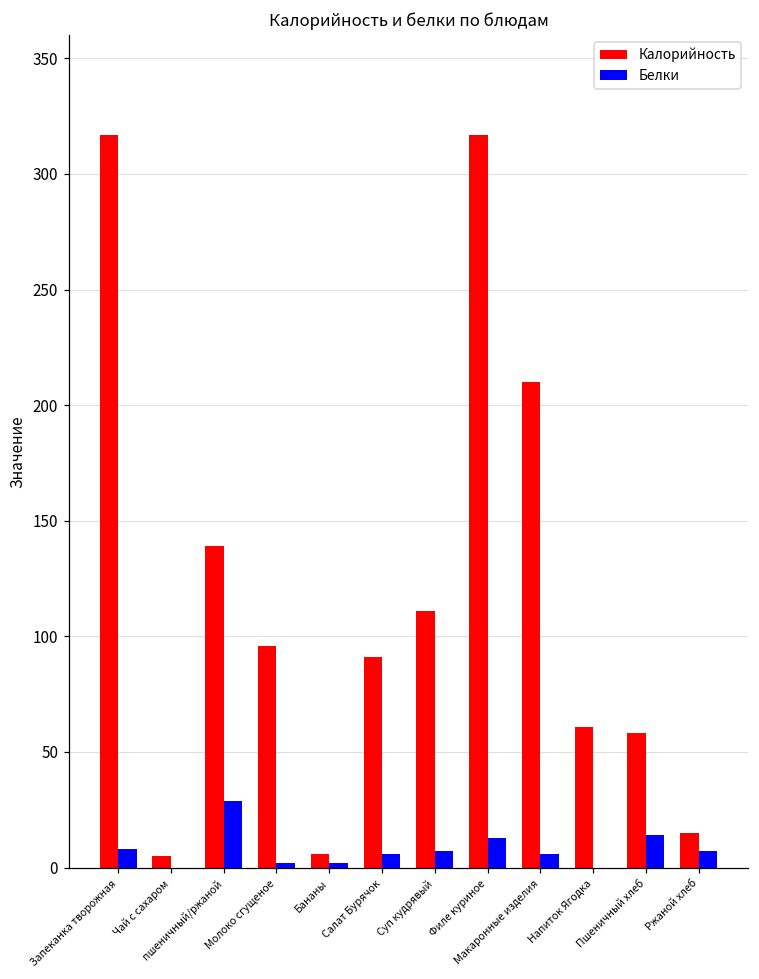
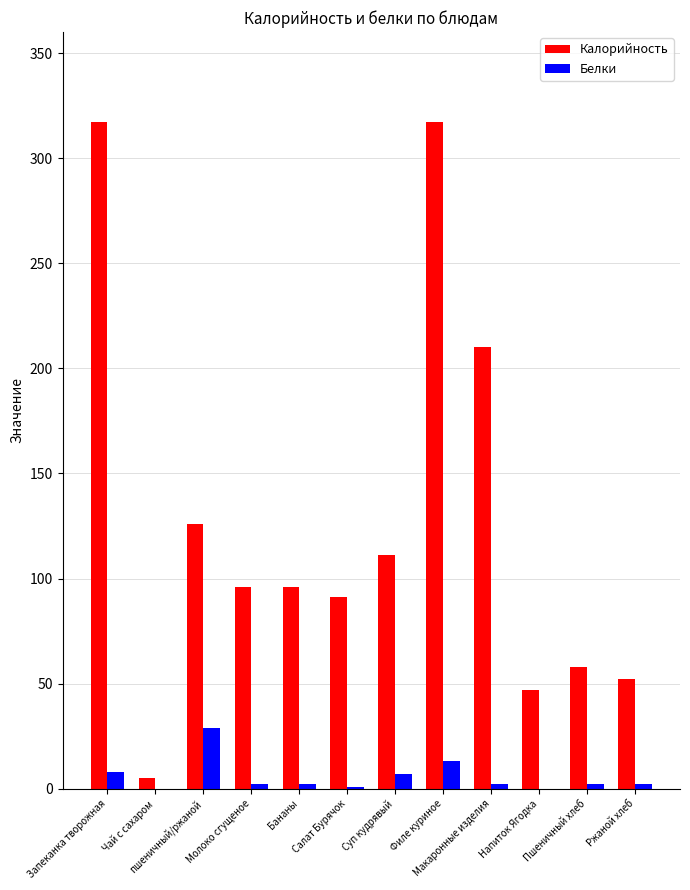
  {
    "Калорийность": {
      "Запеканка творожная": 317,
      "Чай с сахаром": 5,
-     "пшеничный/ржаной": 139,
+     "пшеничный/ржаной": 126,
      "Молоко сгущеное": 96,
-     "Бананы": 6,
+     "Бананы": 96,
      "Салат Бурячок": 91,
      "Суп кудрявый": 111,
      "Филе куриное": 317,
      "Макаронные изделия": 210,
-     "Напиток Ягодка": 61,
+     "Напиток Ягодка": 47,
      "Пшеничный хлеб": 58,
-     "Ржаной хлеб": 15
+     "Ржаной хлеб": 52
    },
    "Белки": {
      "Запеканка творожная": 8,
      "Чай с сахаром": 0,
      "пшеничный/ржаной": 29,
      "Молоко сгущеное": 2,
      "Бананы": 2,
-     "Салат Бурячок": 6,
+     "Салат Бурячок": 1,
      "Суп кудрявый": 7,
      "Филе куриное": 13,
-     "Макаронные изделия": 6,
+     "Макаронные изделия": 2,
      "Напиток Ягодка": 0,
-     "Пшеничный хлеб": 14,
-     "Ржаной хлеб": 7
+     "Пшеничный хлеб": 2,
+     "Ржаной хлеб": 2
    }
  }
